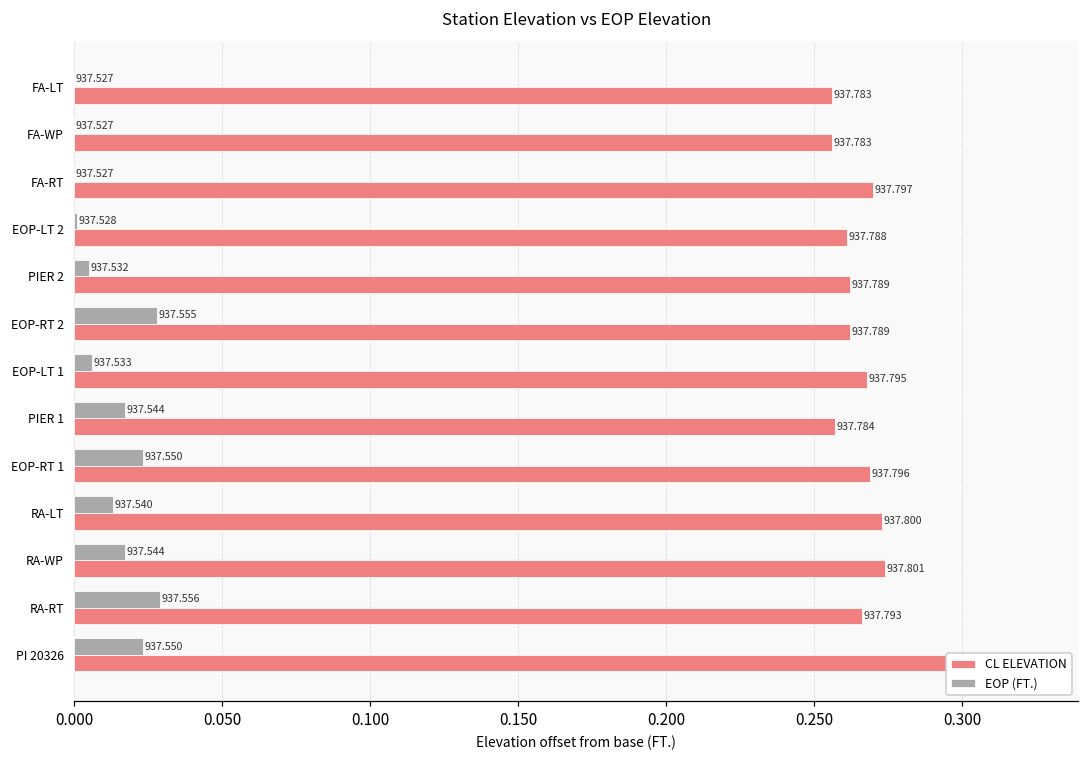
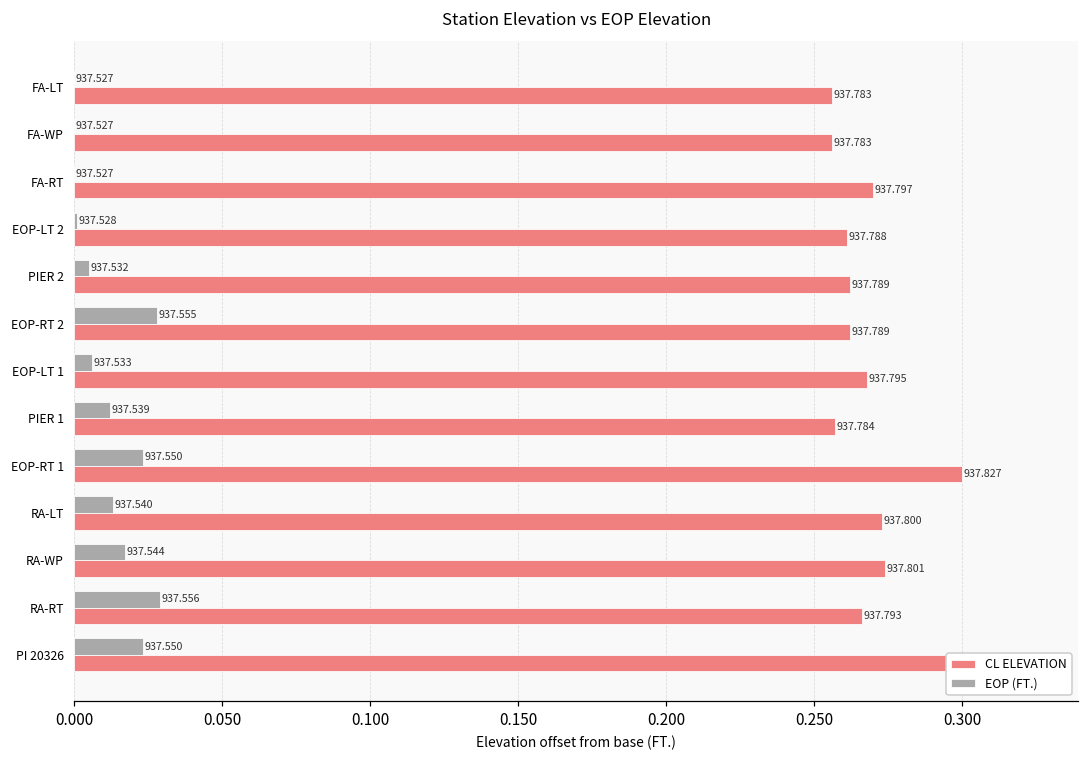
  {
    "CL ELEVATION": {
-     "EOP-RT 1": 937.796
+     "EOP-RT 1": 937.827
    },
    "EOP (FT.)": {
-     "PIER 1": 937.544
+     "PIER 1": 937.539
    }
  }
